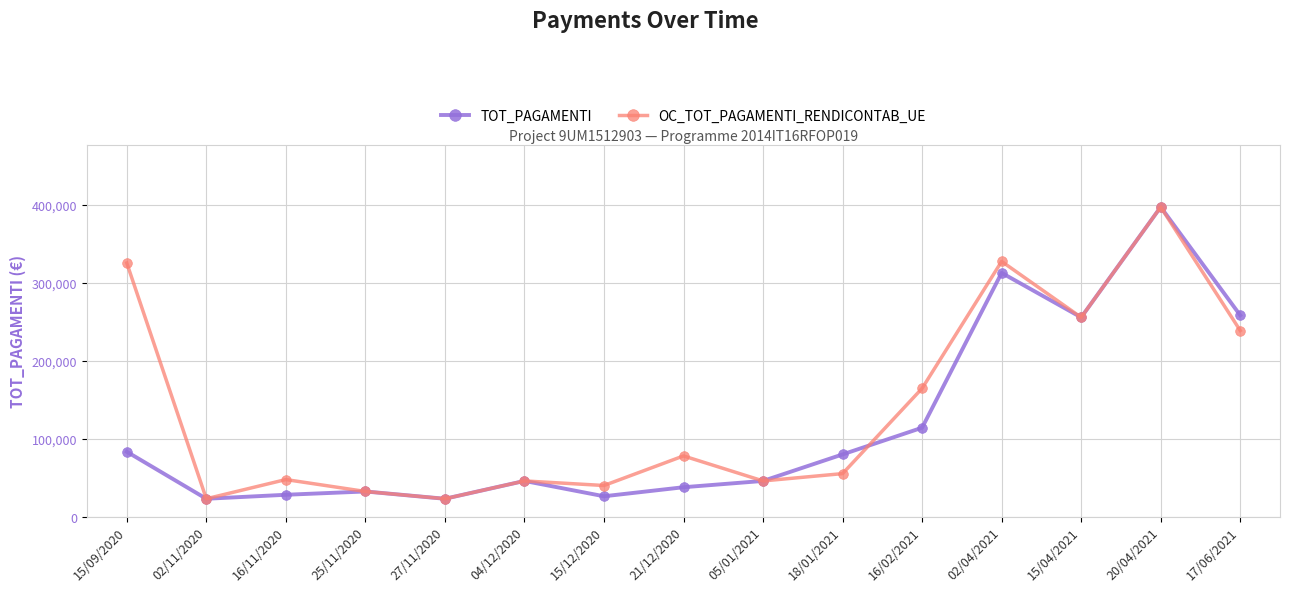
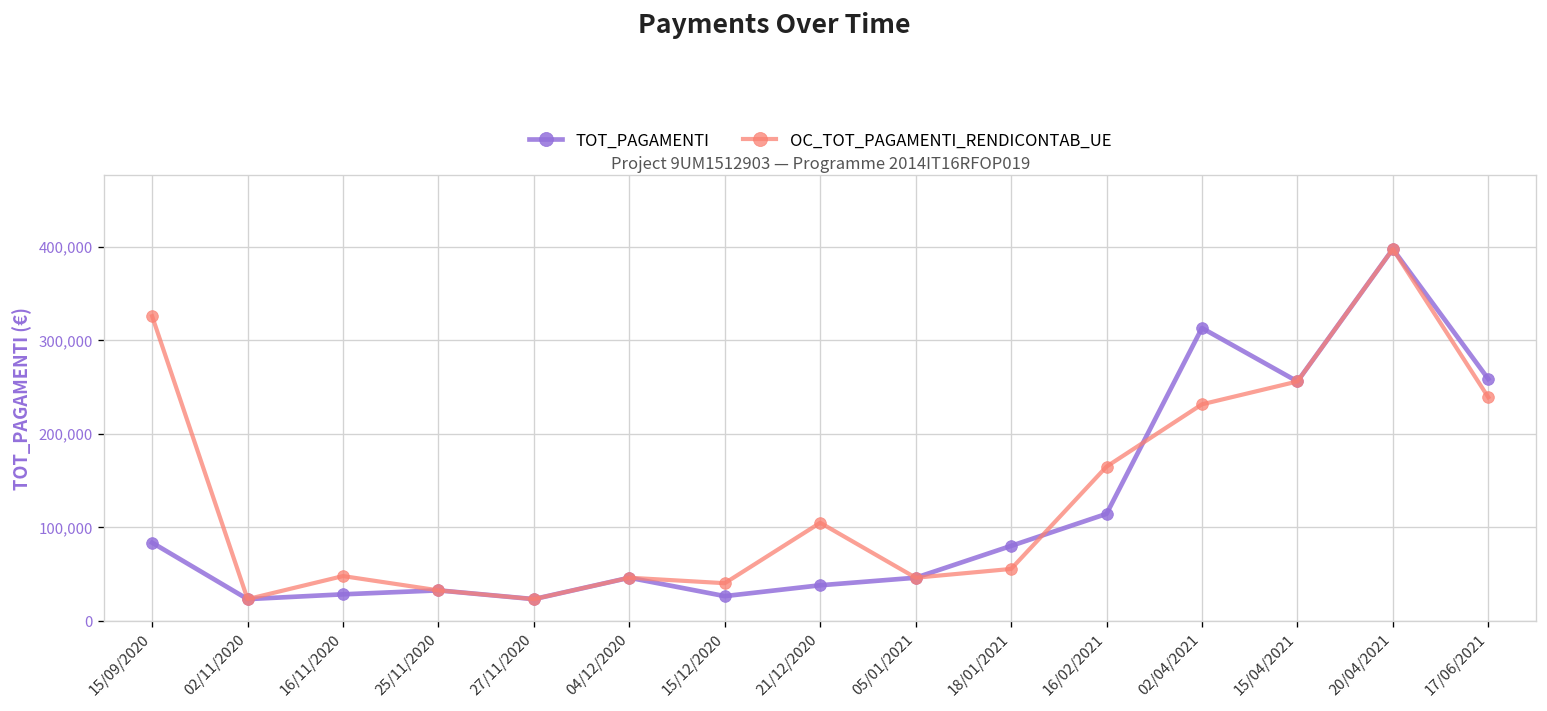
  {
    "TOT_PAGAMENTI": {
      "15/09/2020": "80,000",
      "16/11/2020": "30,000",
      "15/12/2020": "30,000",
      "21/12/2020": "40,000",
      "18/01/2021": "80,000",
      "16/02/2021": "110,000",
      "02/04/2021": "310,000",
      "17/06/2021": "260,000"
    },
    "OC_TOT_PAGAMENTI_RENDICONTAB_UE": {
      "15/09/2020": "330,000",
      "16/11/2020": "50,000",
      "15/12/2020": "40,000",
-     "21/12/2020": "80,000",
+     "21/12/2020": "100,000",
      "18/01/2021": "60,000",
      "16/02/2021": "160,000",
-     "02/04/2021": "330,000",
+     "02/04/2021": "230,000",
      "17/06/2021": "240,000"
    }
  }
